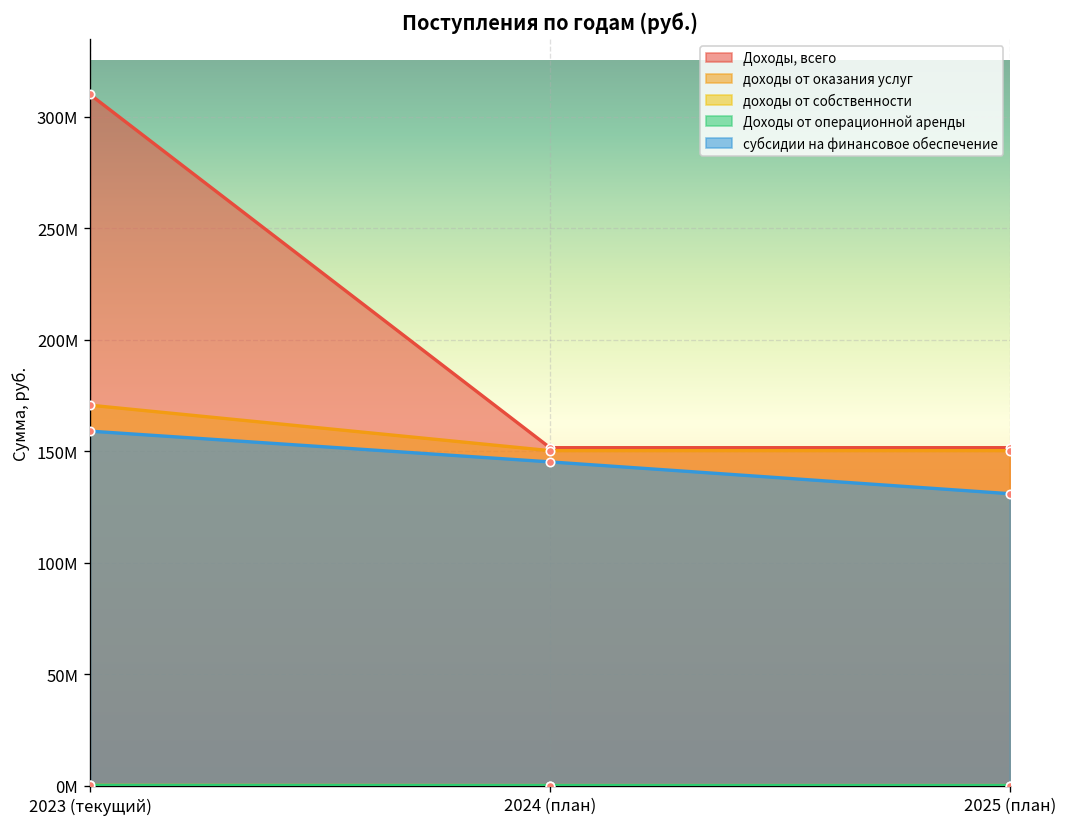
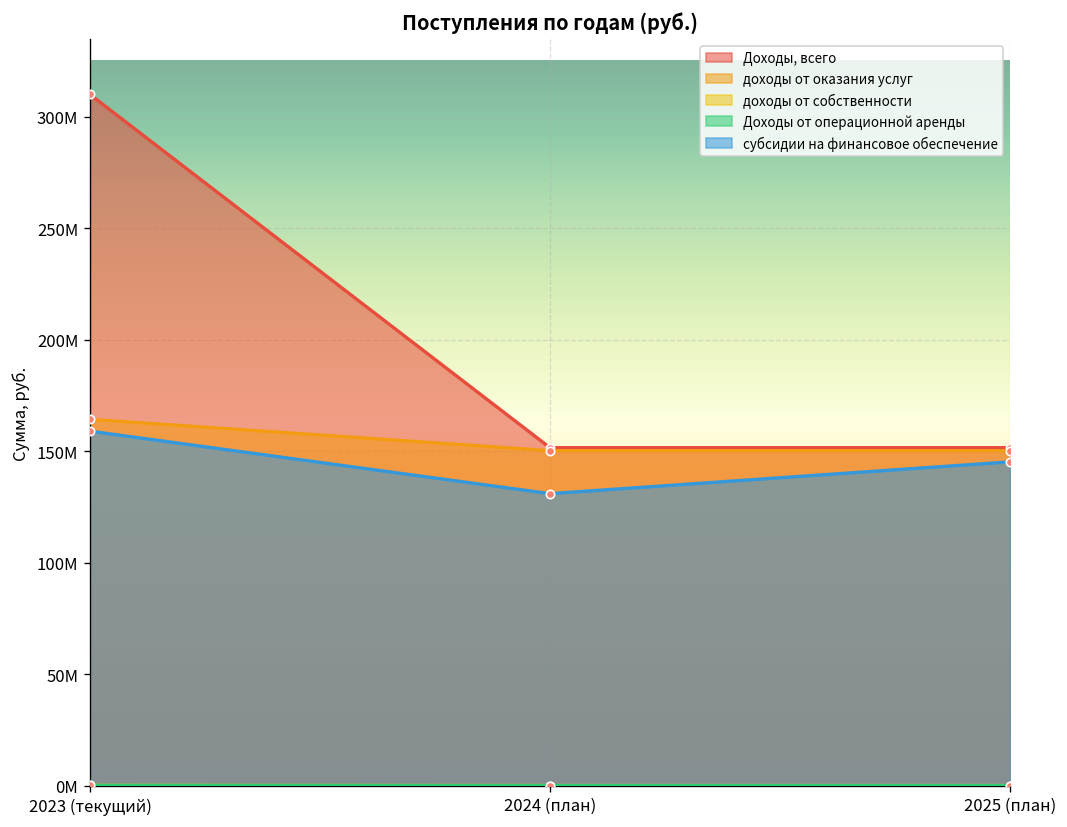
  {
    "Доходы, всего": {
      "2023 (текущий)": 310000000
    },
    "доходы от оказания услуг": {
-     "2023 (текущий)": 171000000
+     "2023 (текущий)": 164000000
    },
    "Доходы от операционной аренды": {
      "2023 (текущий)": 0,
      "2024 (план)": 0,
      "2025 (план)": 0
    },
    "субсидии на финансовое обеспечение": {
      "2023 (текущий)": 159000000,
-     "2024 (план)": 145000000,
-     "2025 (план)": 131000000
+     "2024 (план)": 131000000,
+     "2025 (план)": 145000000
    }
  }
